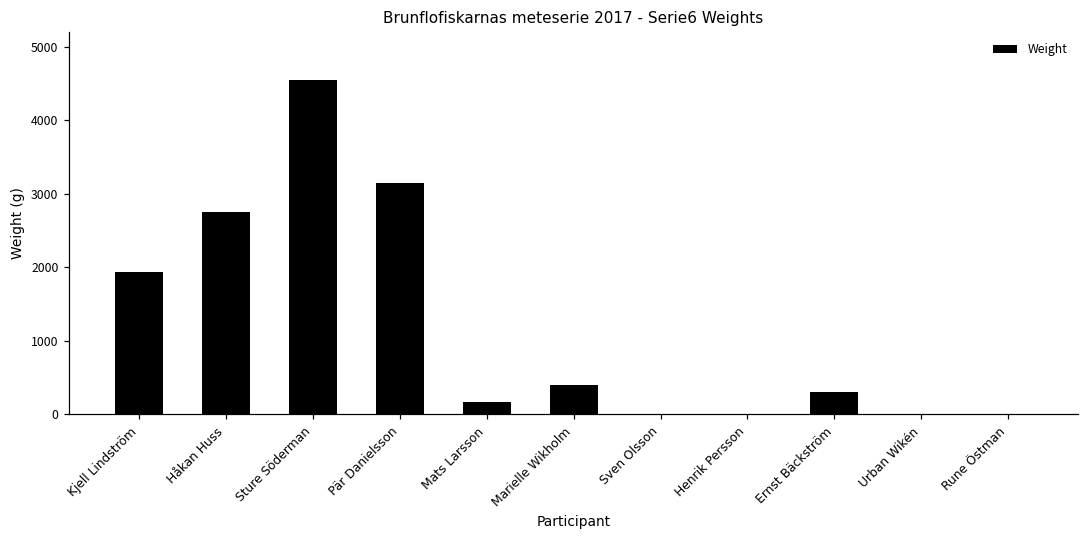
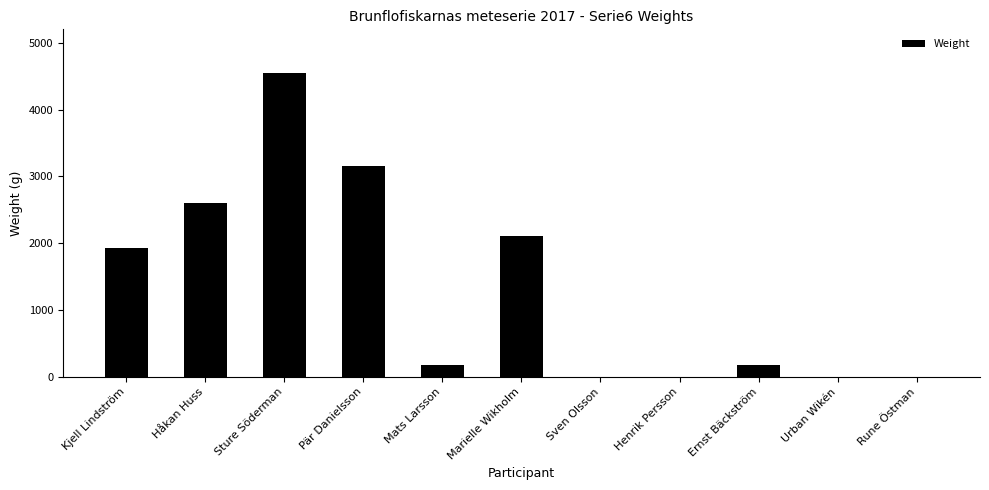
  {
    "Kjell Lindström": 1900,
-   "Håkan Huss": 2800,
+   "Håkan Huss": 2600,
    "Sture Söderman": 4500,
    "Pär Danielsson": 3200,
    "Mats Larsson": 200,
-   "Marielle Wikholm": 400,
+   "Marielle Wikholm": 2100,
    "Sven Olsson": 0,
    "Henrik Persson": 0,
-   "Ernst Bäckström": 300,
+   "Ernst Bäckström": 200,
    "Urban Wikén": 0,
    "Rune Östman": 0
  }
